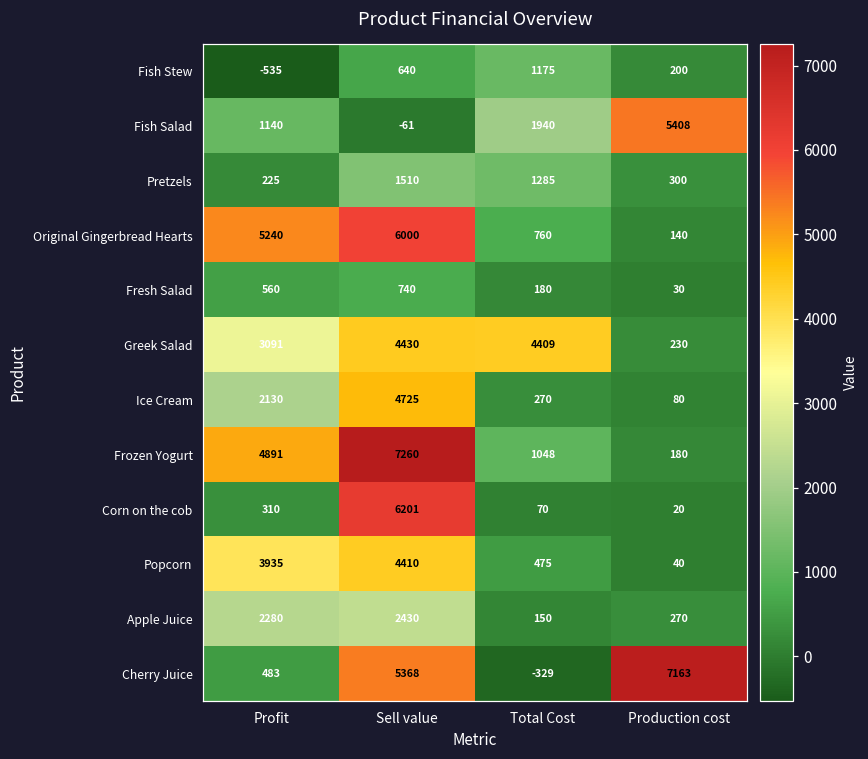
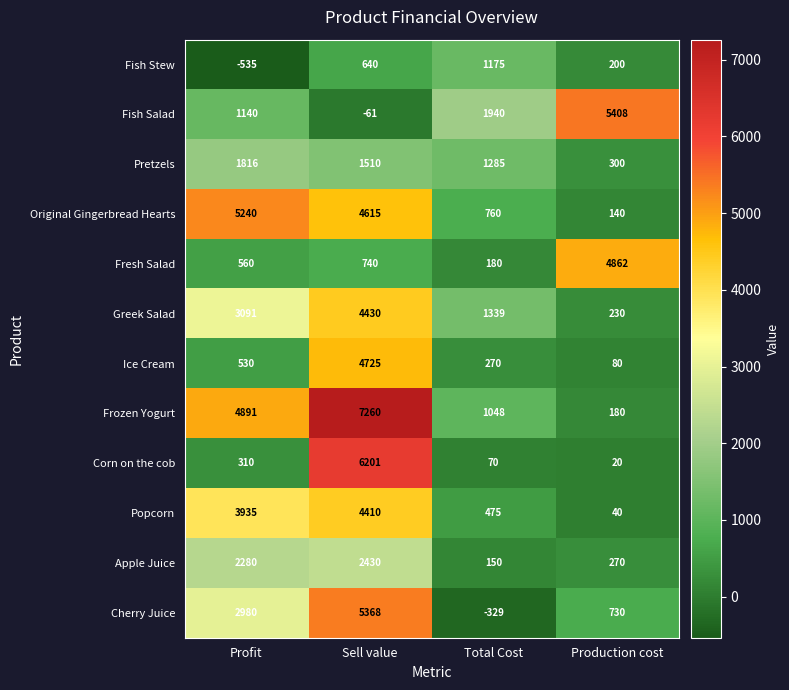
  {
    "Fish Stew": {
      "Profit": -535,
      "Sell value": 640,
      "Total Cost": 1175,
      "Production cost": 200
    },
    "Fish Salad": {
      "Profit": 1140,
      "Sell value": -61,
      "Total Cost": 1940,
      "Production cost": 5408
    },
    "Pretzels": {
-     "Profit": 225,
+     "Profit": 1816,
      "Sell value": 1510,
      "Total Cost": 1285,
      "Production cost": 300
    },
    "Original Gingerbread Hearts": {
      "Profit": 5240,
-     "Sell value": 6000,
+     "Sell value": 4615,
      "Total Cost": 760,
      "Production cost": 140
    },
    "Fresh Salad": {
      "Profit": 560,
      "Sell value": 740,
      "Total Cost": 180,
-     "Production cost": 30
+     "Production cost": 4862
    },
    "Greek Salad": {
      "Profit": 3091,
      "Sell value": 4430,
-     "Total Cost": 4409,
+     "Total Cost": 1339,
      "Production cost": 230
    },
    "Ice Cream": {
-     "Profit": 2130,
+     "Profit": 530,
      "Sell value": 4725,
      "Total Cost": 270,
      "Production cost": 80
    },
    "Frozen Yogurt": {
      "Profit": 4891,
      "Sell value": 7260,
      "Total Cost": 1048,
      "Production cost": 180
    },
    "Corn on the cob": {
      "Profit": 310,
      "Sell value": 6201,
      "Total Cost": 70,
      "Production cost": 20
    },
    "Popcorn": {
      "Profit": 3935,
      "Sell value": 4410,
      "Total Cost": 475,
      "Production cost": 40
    },
    "Apple Juice": {
      "Profit": 2280,
      "Sell value": 2430,
      "Total Cost": 150,
      "Production cost": 270
    },
    "Cherry Juice": {
-     "Profit": 483,
+     "Profit": 2980,
      "Sell value": 5368,
      "Total Cost": -329,
-     "Production cost": 7163
+     "Production cost": 730
    }
  }
